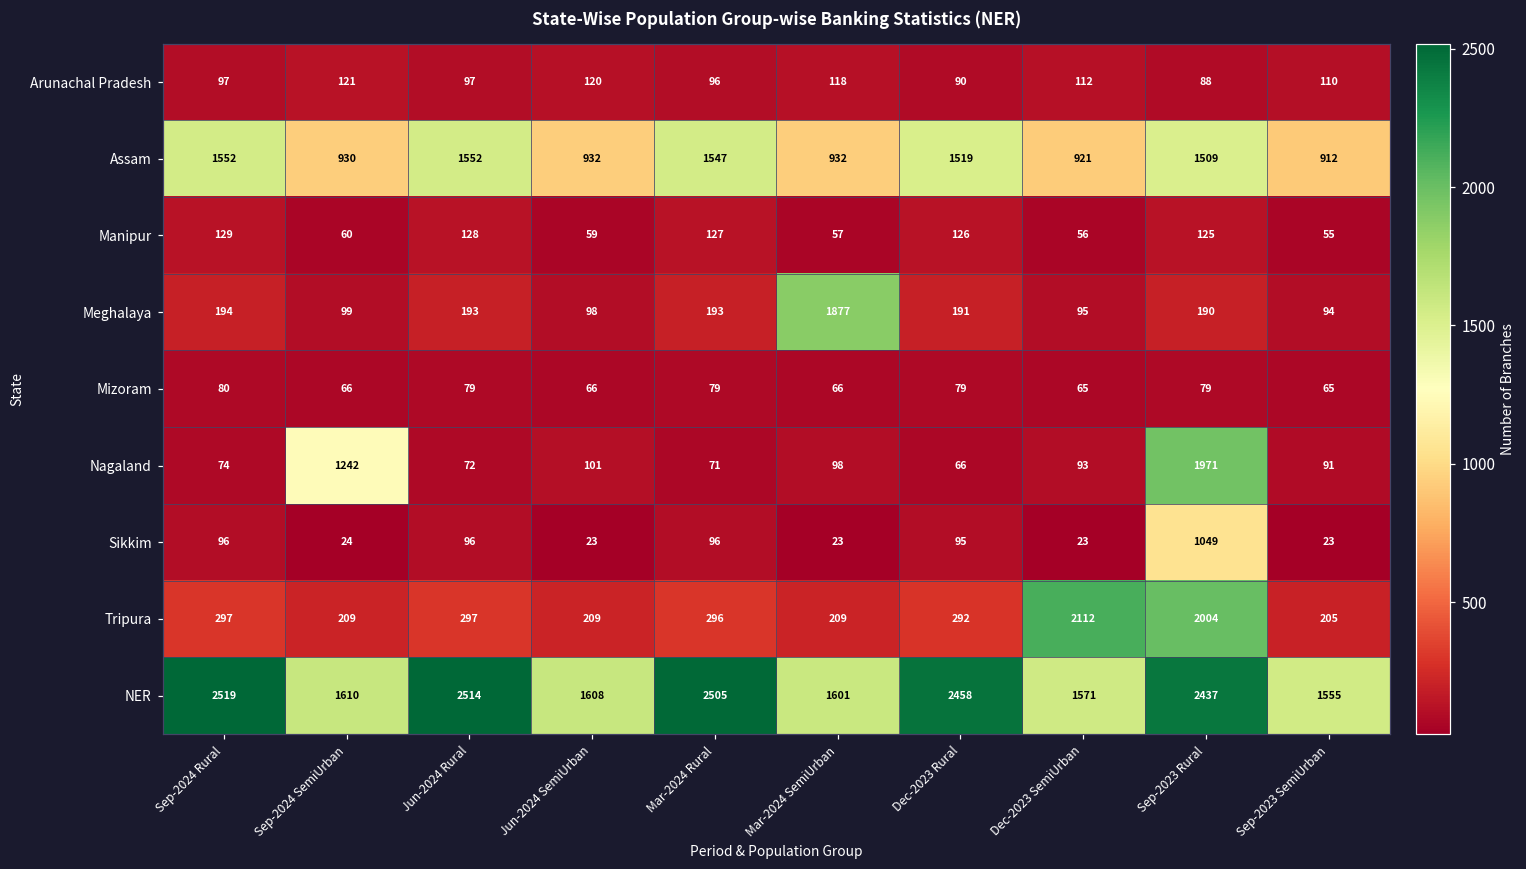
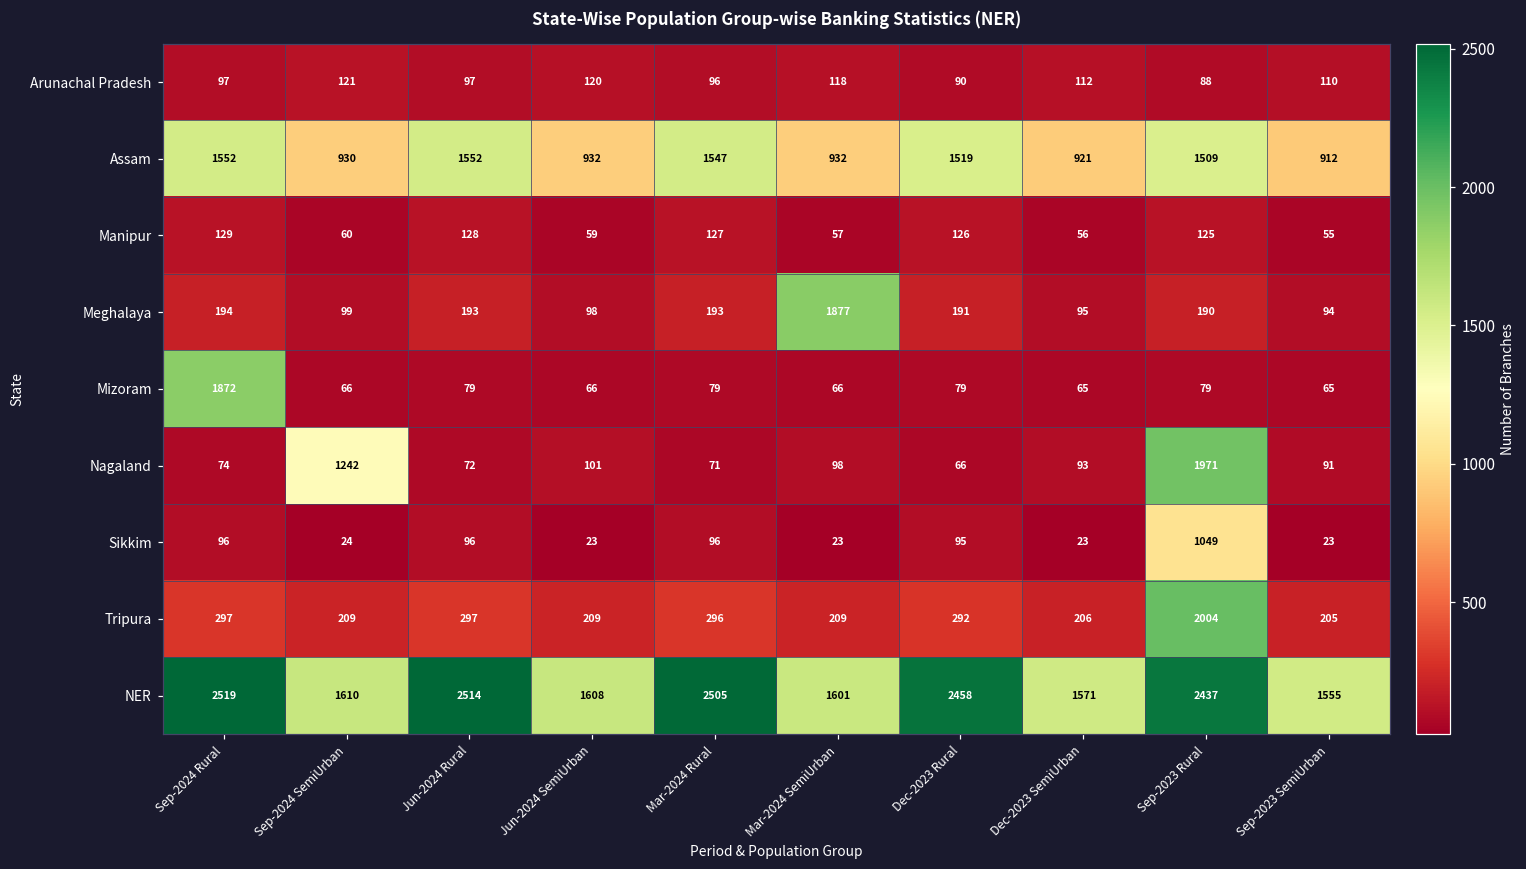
  {
    "Arunachal Pradesh": {
      "Sep-2024 Rural": 97,
      "Sep-2024 SemiUrban": 121,
      "Jun-2024 Rural": 97,
      "Jun-2024 SemiUrban": 120,
      "Mar-2024 Rural": 96,
      "Mar-2024 SemiUrban": 118,
      "Dec-2023 Rural": 90,
      "Dec-2023 SemiUrban": 112,
      "Sep-2023 Rural": 88,
      "Sep-2023 SemiUrban": 110
    },
    "Assam": {
      "Sep-2024 Rural": 1552,
      "Sep-2024 SemiUrban": 930,
      "Jun-2024 Rural": 1552,
      "Jun-2024 SemiUrban": 932,
      "Mar-2024 Rural": 1547,
      "Mar-2024 SemiUrban": 932,
      "Dec-2023 Rural": 1519,
      "Dec-2023 SemiUrban": 921,
      "Sep-2023 Rural": 1509,
      "Sep-2023 SemiUrban": 912
    },
    "Manipur": {
      "Sep-2024 Rural": 129,
      "Sep-2024 SemiUrban": 60,
      "Jun-2024 Rural": 128,
      "Jun-2024 SemiUrban": 59,
      "Mar-2024 Rural": 127,
      "Mar-2024 SemiUrban": 57,
      "Dec-2023 Rural": 126,
      "Dec-2023 SemiUrban": 56,
      "Sep-2023 Rural": 125,
      "Sep-2023 SemiUrban": 55
    },
    "Meghalaya": {
      "Sep-2024 Rural": 194,
      "Sep-2024 SemiUrban": 99,
      "Jun-2024 Rural": 193,
      "Jun-2024 SemiUrban": 98,
      "Mar-2024 Rural": 193,
      "Mar-2024 SemiUrban": 1877,
      "Dec-2023 Rural": 191,
      "Dec-2023 SemiUrban": 95,
      "Sep-2023 Rural": 190,
      "Sep-2023 SemiUrban": 94
    },
    "Mizoram": {
-     "Sep-2024 Rural": 80,
+     "Sep-2024 Rural": 1872,
      "Sep-2024 SemiUrban": 66,
      "Jun-2024 Rural": 79,
      "Jun-2024 SemiUrban": 66,
      "Mar-2024 Rural": 79,
      "Mar-2024 SemiUrban": 66,
      "Dec-2023 Rural": 79,
      "Dec-2023 SemiUrban": 65,
      "Sep-2023 Rural": 79,
      "Sep-2023 SemiUrban": 65
    },
    "Nagaland": {
      "Sep-2024 Rural": 74,
      "Sep-2024 SemiUrban": 1242,
      "Jun-2024 Rural": 72,
      "Jun-2024 SemiUrban": 101,
      "Mar-2024 Rural": 71,
      "Mar-2024 SemiUrban": 98,
      "Dec-2023 Rural": 66,
      "Dec-2023 SemiUrban": 93,
      "Sep-2023 Rural": 1971,
      "Sep-2023 SemiUrban": 91
    },
    "Sikkim": {
      "Sep-2024 Rural": 96,
      "Sep-2024 SemiUrban": 24,
      "Jun-2024 Rural": 96,
      "Jun-2024 SemiUrban": 23,
      "Mar-2024 Rural": 96,
      "Mar-2024 SemiUrban": 23,
      "Dec-2023 Rural": 95,
      "Dec-2023 SemiUrban": 23,
      "Sep-2023 Rural": 1049,
      "Sep-2023 SemiUrban": 23
    },
    "Tripura": {
      "Sep-2024 Rural": 297,
      "Sep-2024 SemiUrban": 209,
      "Jun-2024 Rural": 297,
      "Jun-2024 SemiUrban": 209,
      "Mar-2024 Rural": 296,
      "Mar-2024 SemiUrban": 209,
      "Dec-2023 Rural": 292,
-     "Dec-2023 SemiUrban": 2112,
+     "Dec-2023 SemiUrban": 206,
      "Sep-2023 Rural": 2004,
      "Sep-2023 SemiUrban": 205
    },
    "NER": {
      "Sep-2024 Rural": 2519,
      "Sep-2024 SemiUrban": 1610,
      "Jun-2024 Rural": 2514,
      "Jun-2024 SemiUrban": 1608,
      "Mar-2024 Rural": 2505,
      "Mar-2024 SemiUrban": 1601,
      "Dec-2023 Rural": 2458,
      "Dec-2023 SemiUrban": 1571,
      "Sep-2023 Rural": 2437,
      "Sep-2023 SemiUrban": 1555
    }
  }
